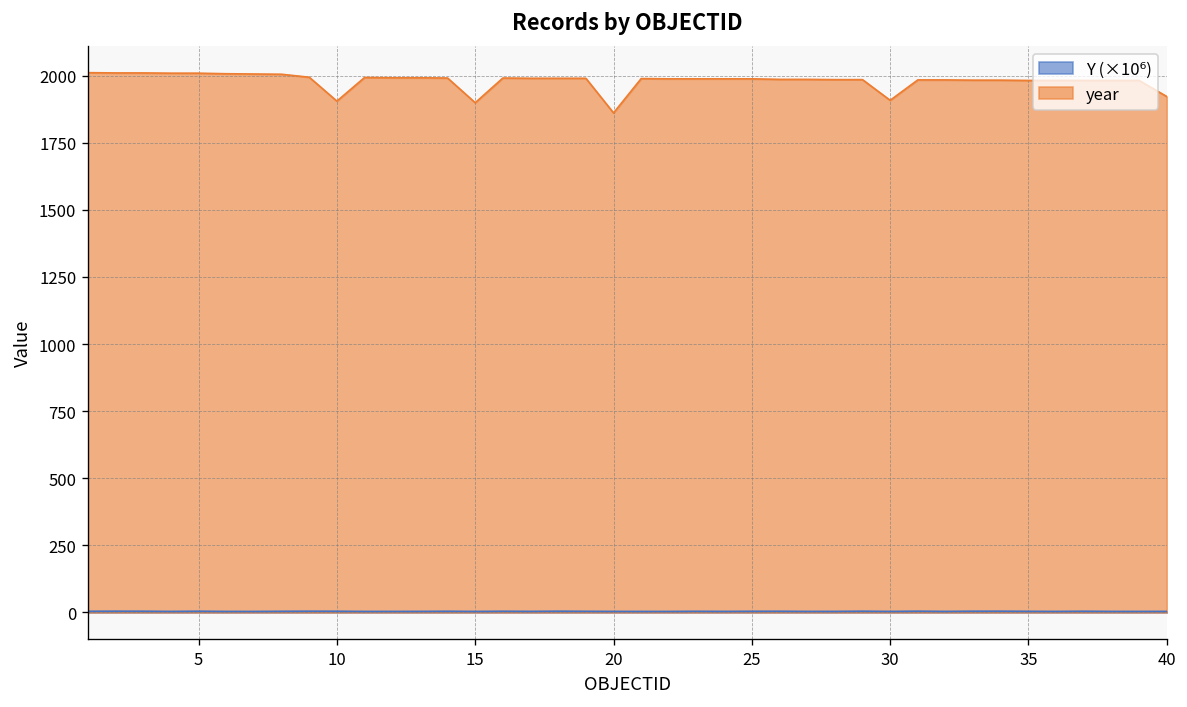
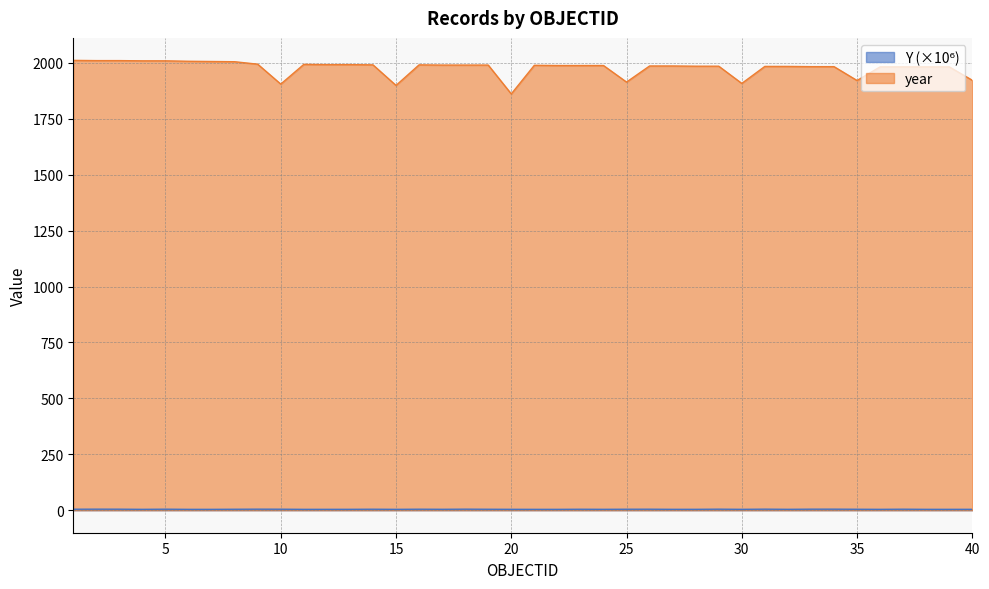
  {
    "Y (×10⁶)": {
      "5": 0,
      "10": 0,
      "15": 0,
      "20": 0,
      "25": 0,
      "30": 0,
      "35": 0,
      "40": 0
    },
    "year": {
      "5": 2010,
      "10": 1910,
      "15": 1900,
      "20": 1860,
-     "25": 1990,
+     "25": 1910,
      "30": 1910,
-     "35": 1980,
+     "35": 1920,
      "40": 1920
    }
  }
